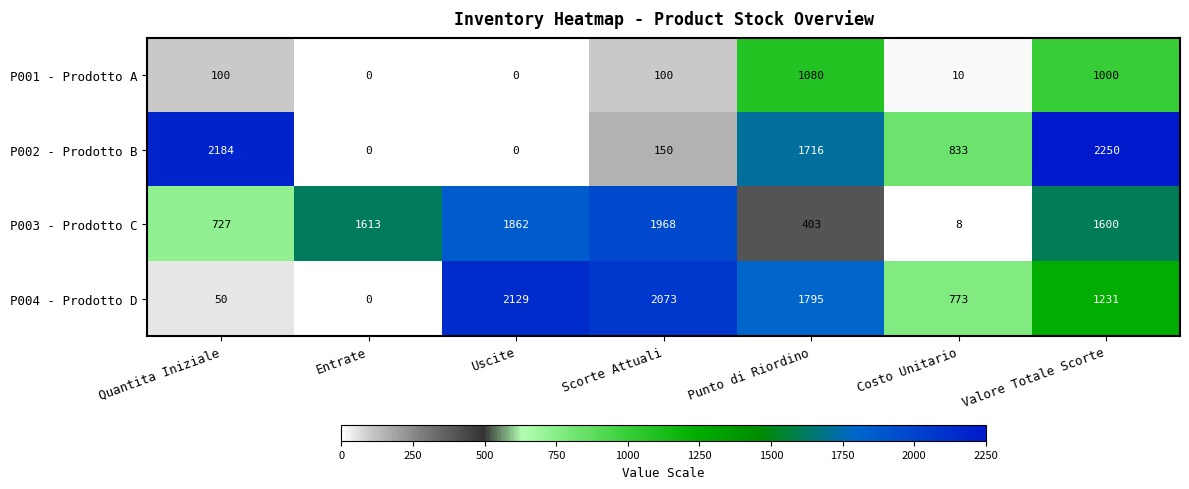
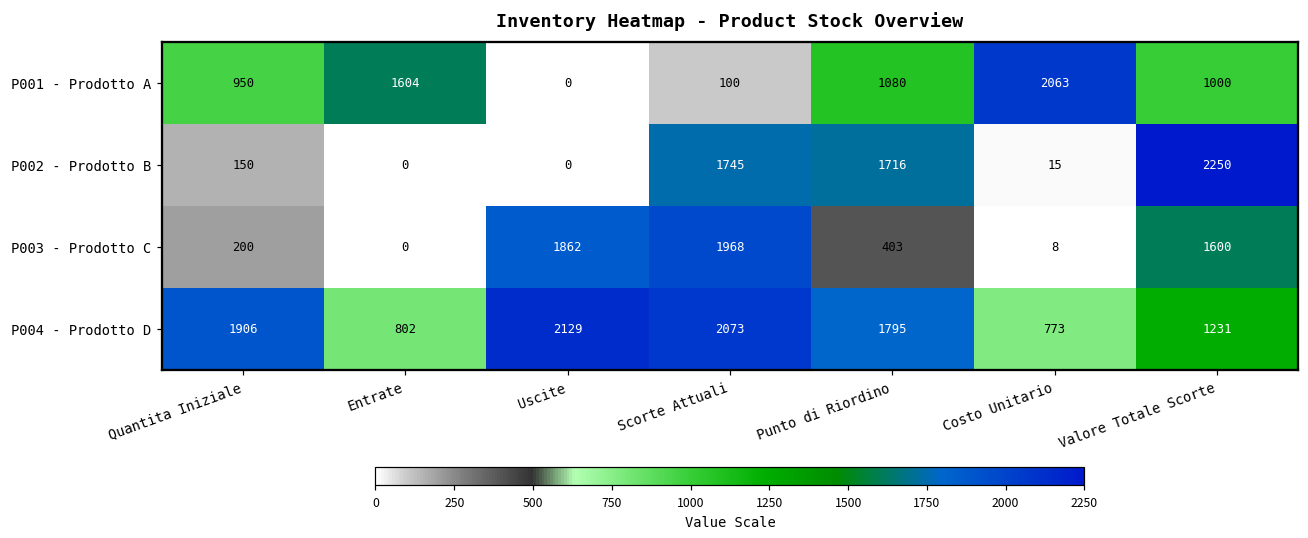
  {
    "P001 - Prodotto A": {
-     "Quantita Iniziale": 100,
-     "Entrate": 0,
+     "Quantita Iniziale": 950,
+     "Entrate": 1604,
      "Uscite": 0,
      "Scorte Attuali": 100,
      "Punto di Riordino": 1080,
-     "Costo Unitario": 10,
+     "Costo Unitario": 2063,
      "Valore Totale Scorte": 1000
    },
    "P002 - Prodotto B": {
-     "Quantita Iniziale": 2184,
+     "Quantita Iniziale": 150,
      "Entrate": 0,
      "Uscite": 0,
-     "Scorte Attuali": 150,
+     "Scorte Attuali": 1745,
      "Punto di Riordino": 1716,
-     "Costo Unitario": 833,
+     "Costo Unitario": 15,
      "Valore Totale Scorte": 2250
    },
    "P003 - Prodotto C": {
-     "Quantita Iniziale": 727,
-     "Entrate": 1613,
+     "Quantita Iniziale": 200,
+     "Entrate": 0,
      "Uscite": 1862,
      "Scorte Attuali": 1968,
      "Punto di Riordino": 403,
      "Costo Unitario": 8,
      "Valore Totale Scorte": 1600
    },
    "P004 - Prodotto D": {
-     "Quantita Iniziale": 50,
-     "Entrate": 0,
+     "Quantita Iniziale": 1906,
+     "Entrate": 802,
      "Uscite": 2129,
      "Scorte Attuali": 2073,
      "Punto di Riordino": 1795,
      "Costo Unitario": 773,
      "Valore Totale Scorte": 1231
    }
  }
